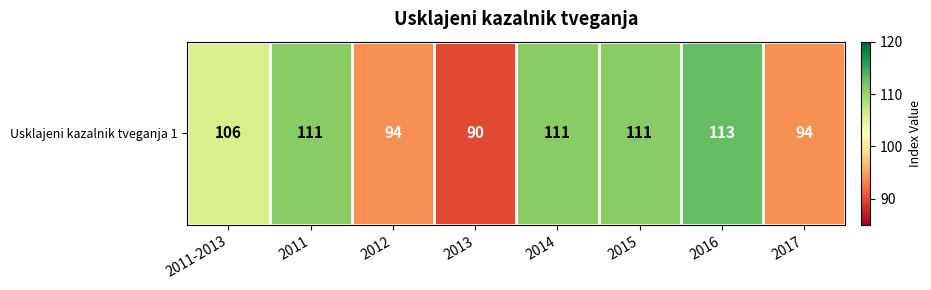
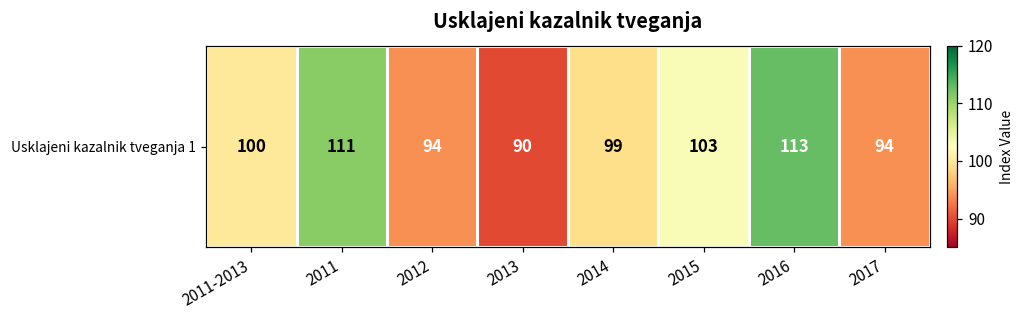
  {
    "Usklajeni kazalnik tveganja 1": {
-     "2011-2013": 106,
+     "2011-2013": 100,
      "2011": 111,
      "2012": 94,
      "2013": 90,
-     "2014": 111,
-     "2015": 111,
+     "2014": 99,
+     "2015": 103,
      "2016": 113,
      "2017": 94
    }
  }
